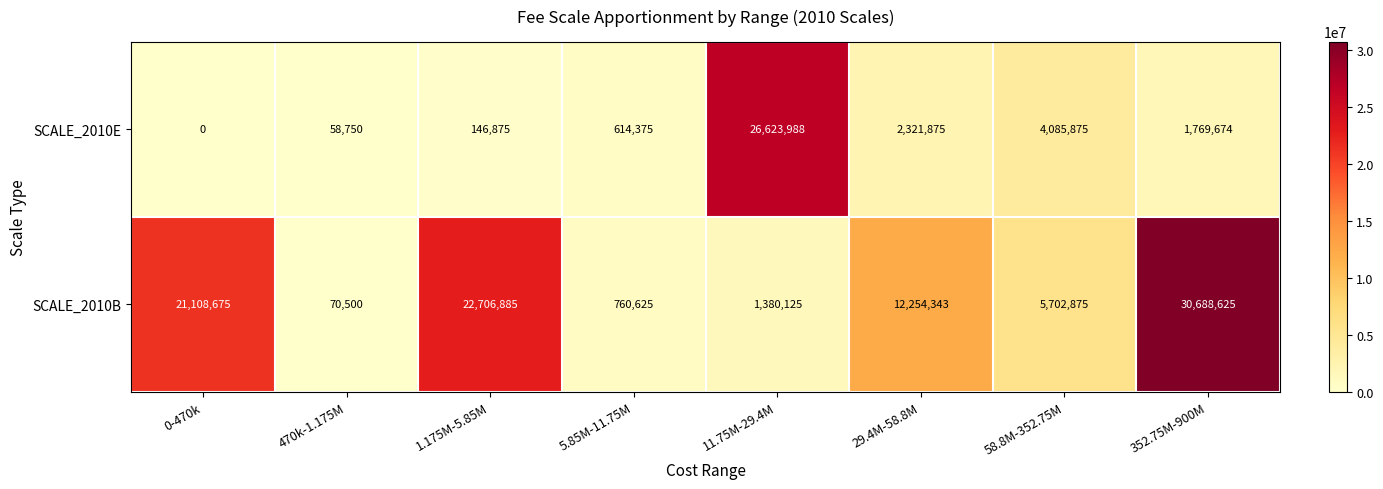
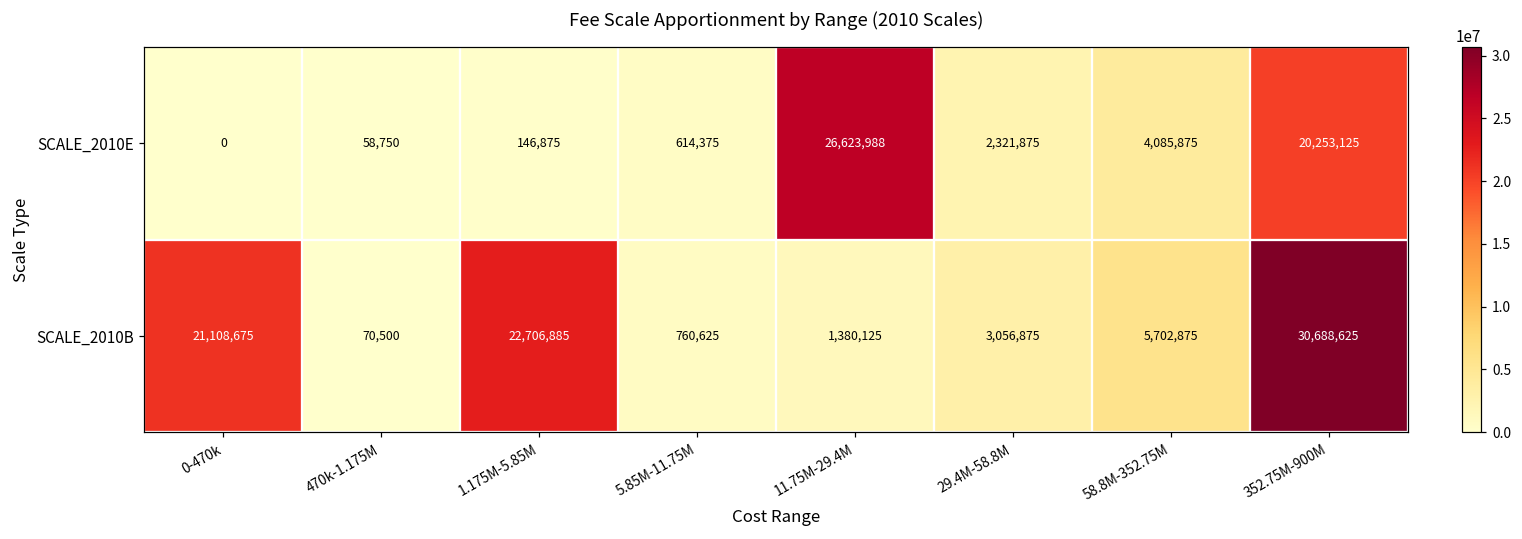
  {
    "SCALE_2010E": {
      "0-470k": "0",
      "470k-1.175M": "58,750",
      "1.175M-5.85M": "146,875",
      "5.85M-11.75M": "614,375",
      "11.75M-29.4M": "26,623,988",
      "29.4M-58.8M": "2,321,875",
      "58.8M-352.75M": "4,085,875",
-     "352.75M-900M": "1,769,674"
+     "352.75M-900M": "20,253,125"
    },
    "SCALE_2010B": {
      "0-470k": "21,108,675",
      "470k-1.175M": "70,500",
      "1.175M-5.85M": "22,706,885",
      "5.85M-11.75M": "760,625",
      "11.75M-29.4M": "1,380,125",
-     "29.4M-58.8M": "12,254,343",
+     "29.4M-58.8M": "3,056,875",
      "58.8M-352.75M": "5,702,875",
      "352.75M-900M": "30,688,625"
    }
  }
